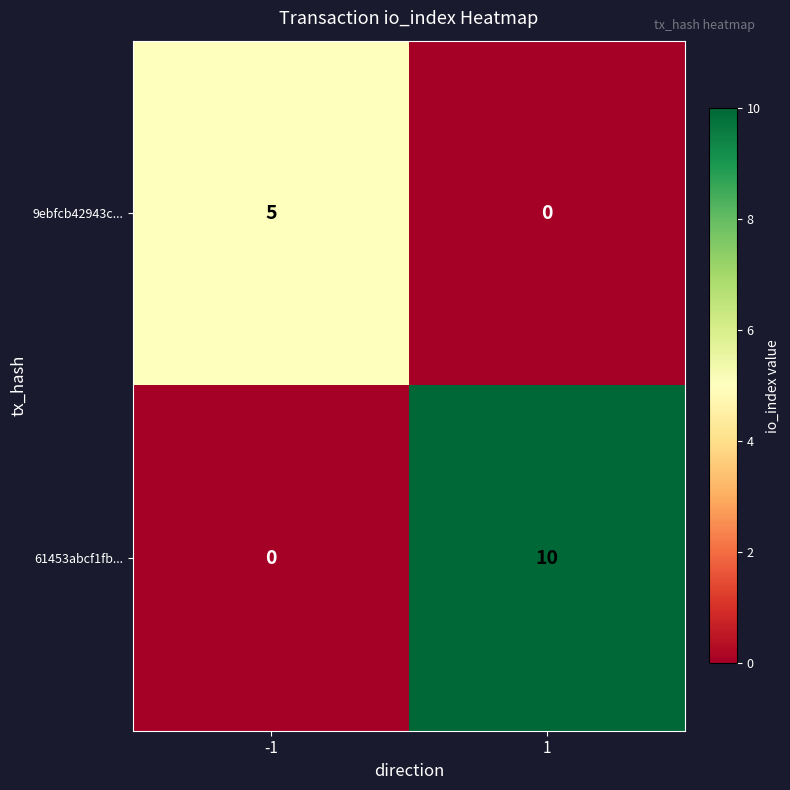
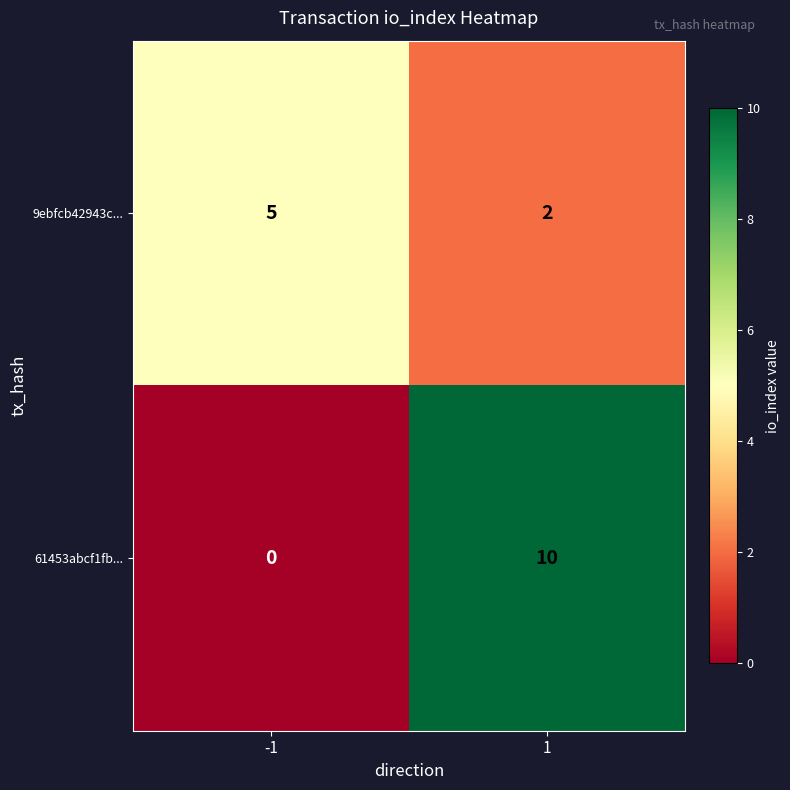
  {
    "9ebfcb42943c...": {
      "-1": 5,
-     "1": 0
+     "1": 2
    },
    "61453abcf1fb...": {
      "-1": 0,
      "1": 10
    }
  }
